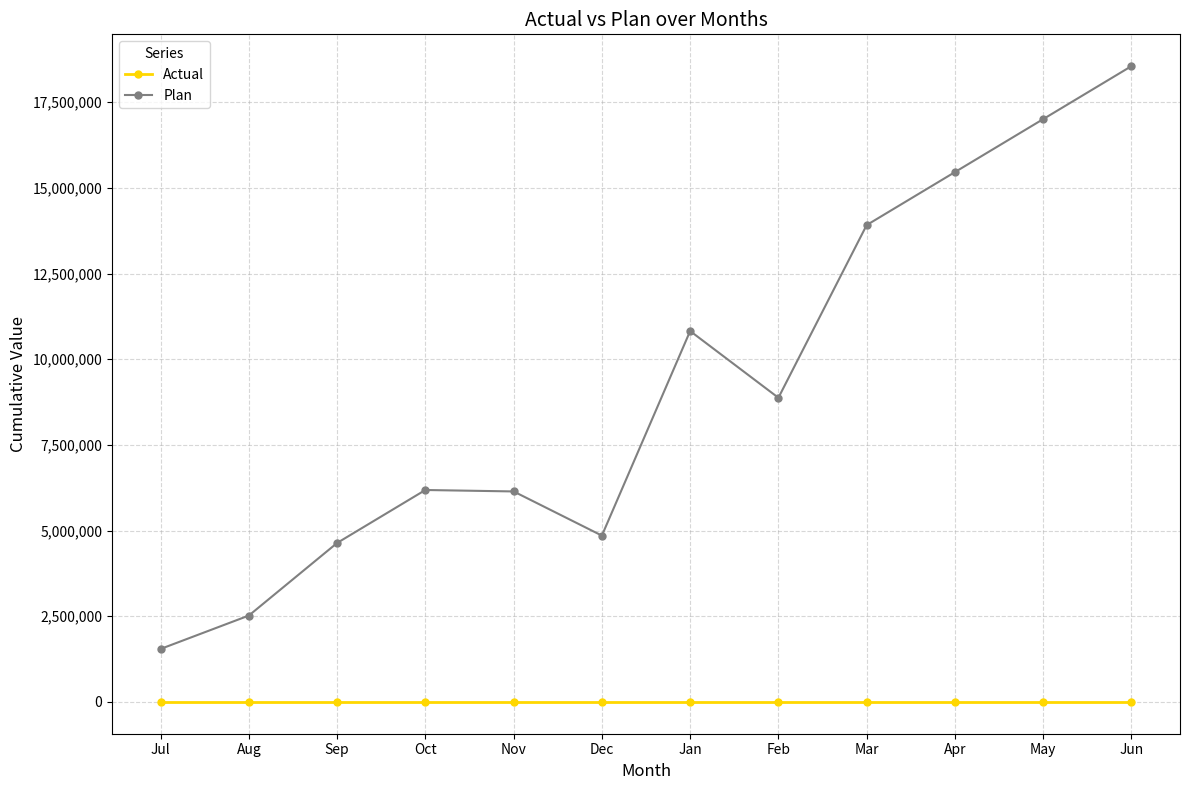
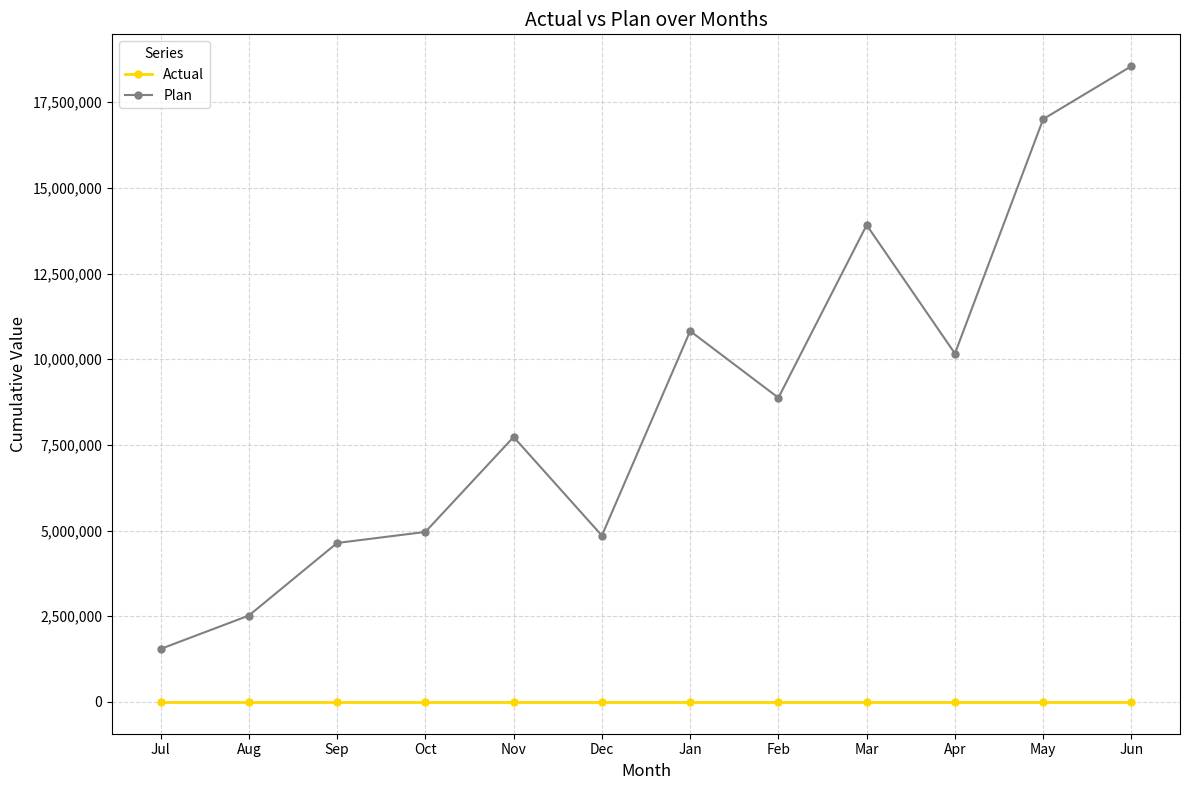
  {
    "Actual": {
      "Jul": "0",
      "Aug": "0",
      "Sep": "0",
      "Oct": "0",
      "Nov": "0",
      "Dec": "0",
      "Jan": "0",
      "Feb": "0",
      "Mar": "0",
      "Apr": "0",
      "May": "0",
      "Jun": "0"
    },
    "Plan": {
      "Jul": "1,500,000",
      "Aug": "2,500,000",
      "Sep": "4,600,000",
-     "Oct": "6,200,000",
-     "Nov": "6,100,000",
+     "Oct": "5,000,000",
+     "Nov": "7,700,000",
      "Dec": "4,900,000",
      "Jan": "10,800,000",
      "Feb": "8,900,000",
      "Mar": "13,900,000",
-     "Apr": "15,500,000",
+     "Apr": "10,200,000",
      "May": "17,000,000",
      "Jun": "18,600,000"
    }
  }
